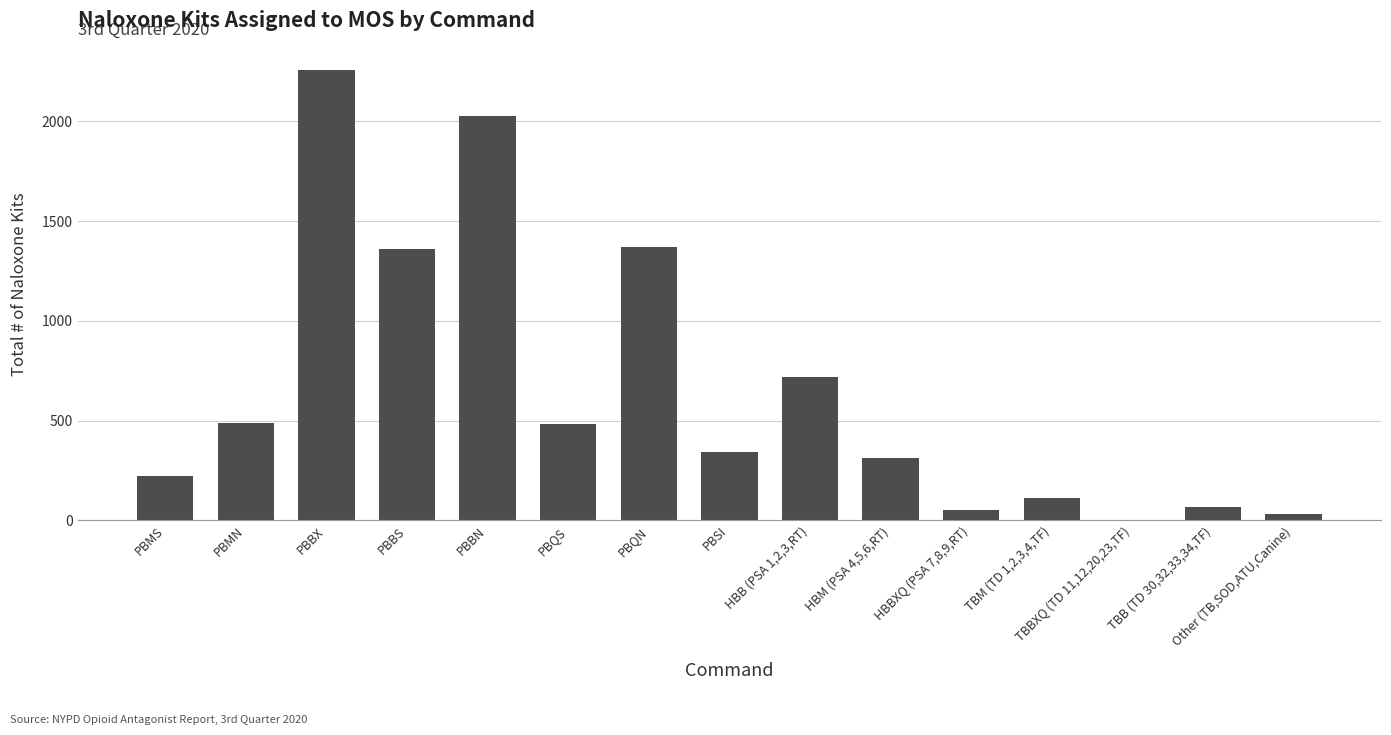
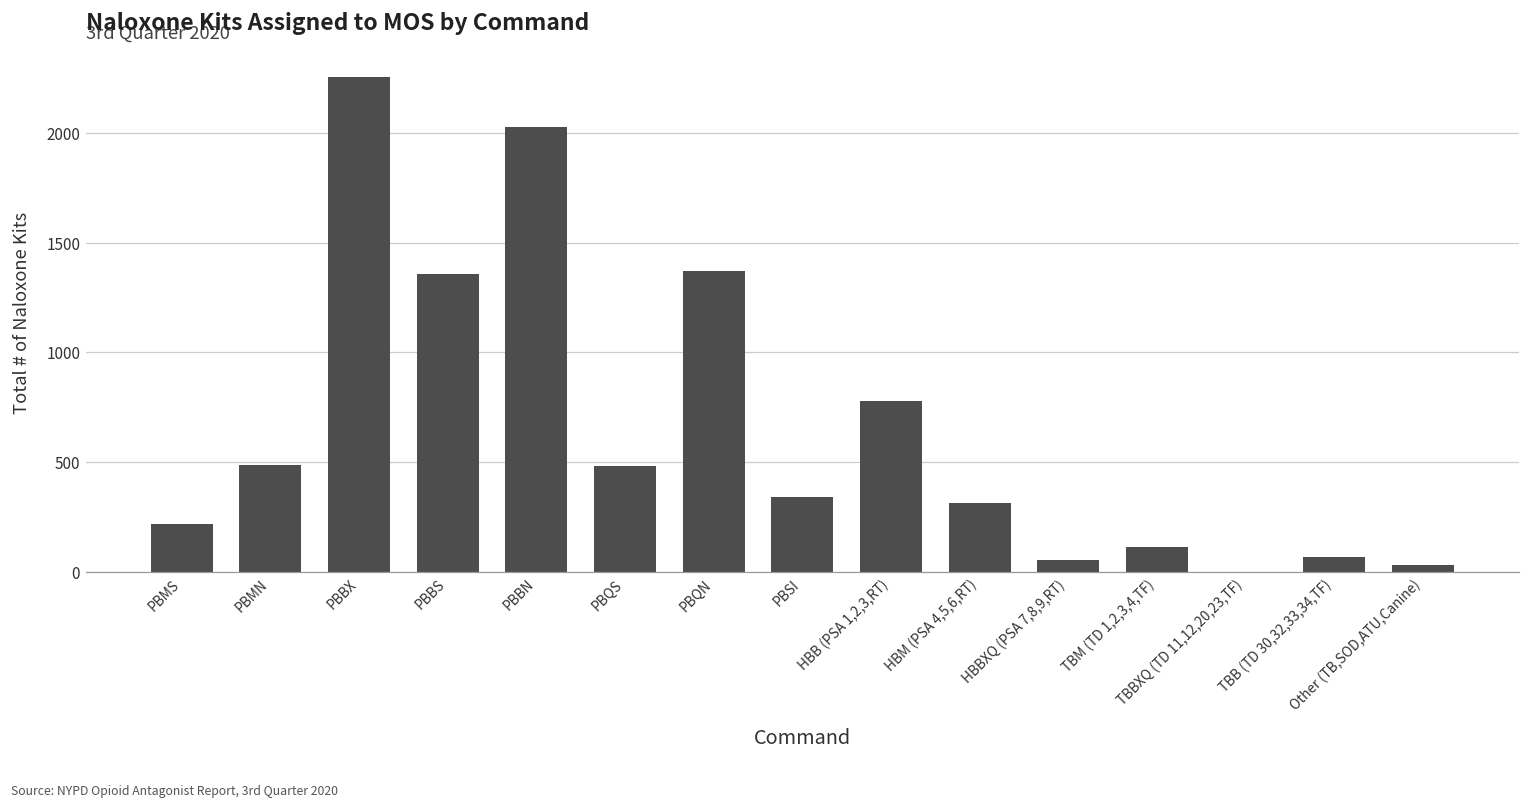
  {
    "PBMS": 220,
    "PBMN": 490,
    "PBBX": 2260,
    "PBBS": 1360,
    "PBBN": 2030,
    "PBQS": 480,
    "PBQN": 1370,
    "PBSI": 340,
-   "HBB (PSA 1,2,3,RT)": 720,
+   "HBB (PSA 1,2,3,RT)": 780,
    "HBM (PSA 4,5,6,RT)": 310,
    "HBBXQ (PSA 7,8,9,RT)": 50,
    "TBM (TD 1,2,3,4,TF)": 110,
    "TBBXQ (TD 11,12,20,23,TF)": 0,
    "TBB (TD 30,32,33,34,TF)": 70,
    "Other (TB,SOD,ATU,Canine)": 30
  }
